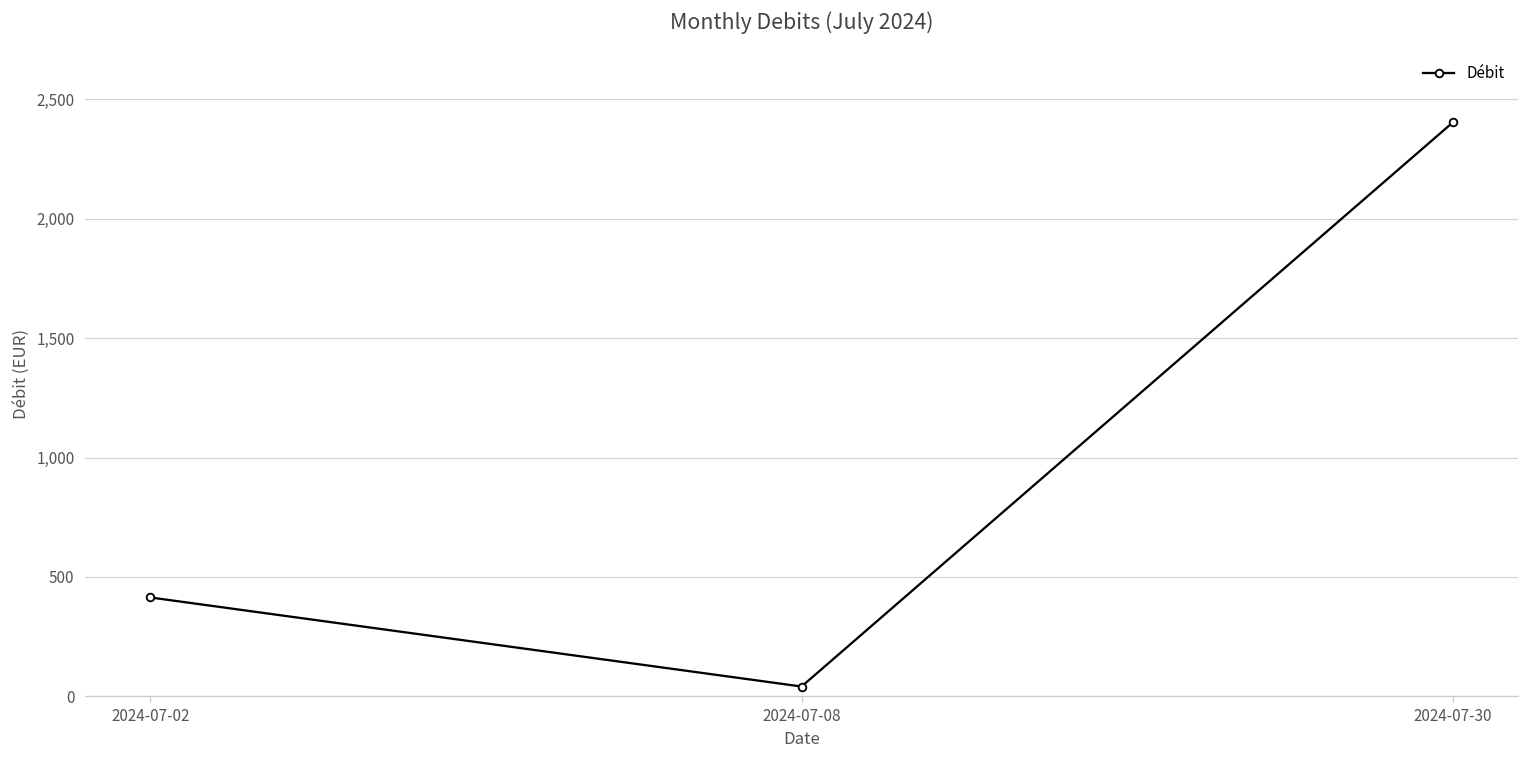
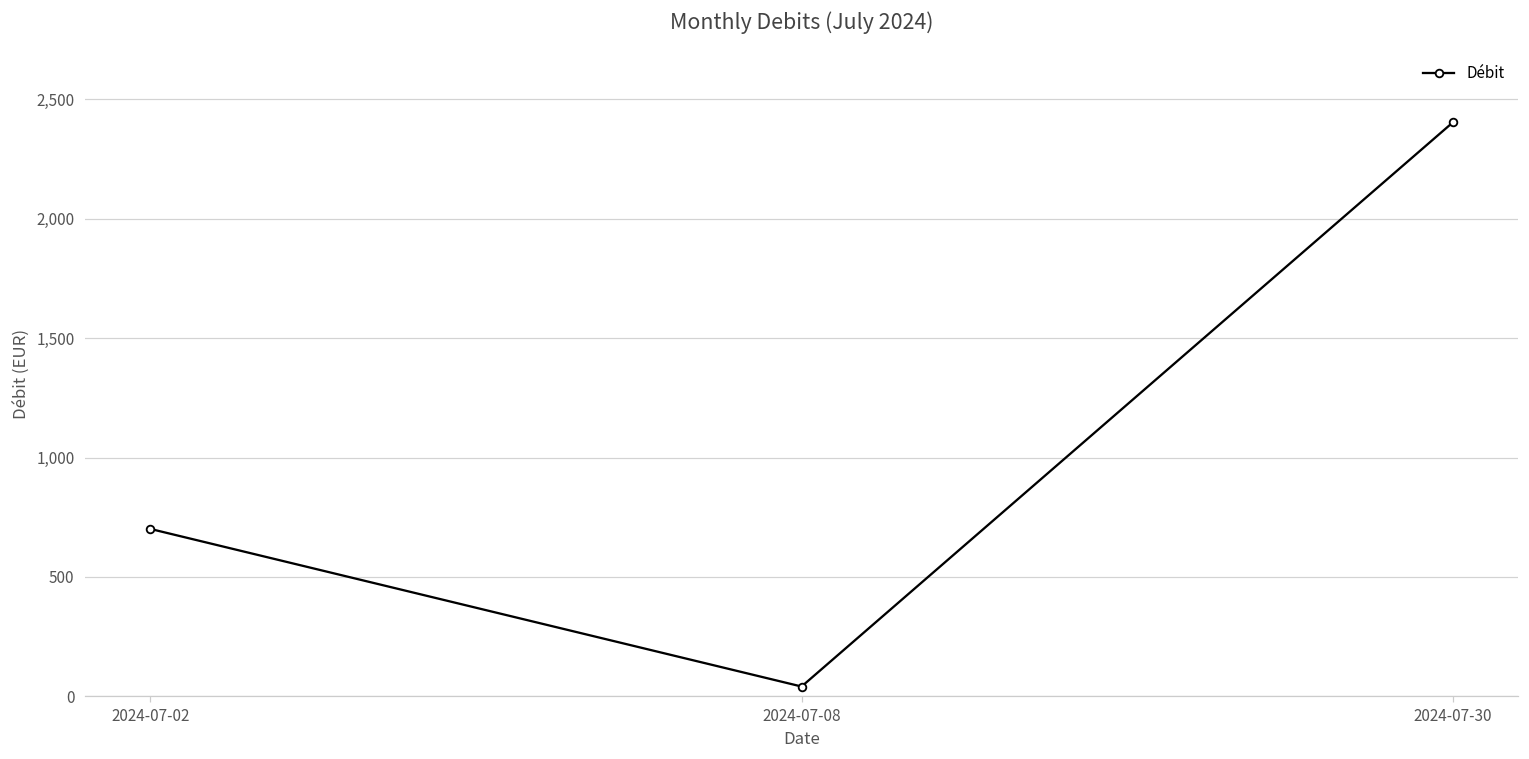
  {
-   "2024-07-02": "410",
+   "2024-07-02": "700",
    "2024-07-08": "40",
    "2024-07-30": "2,400"
  }
